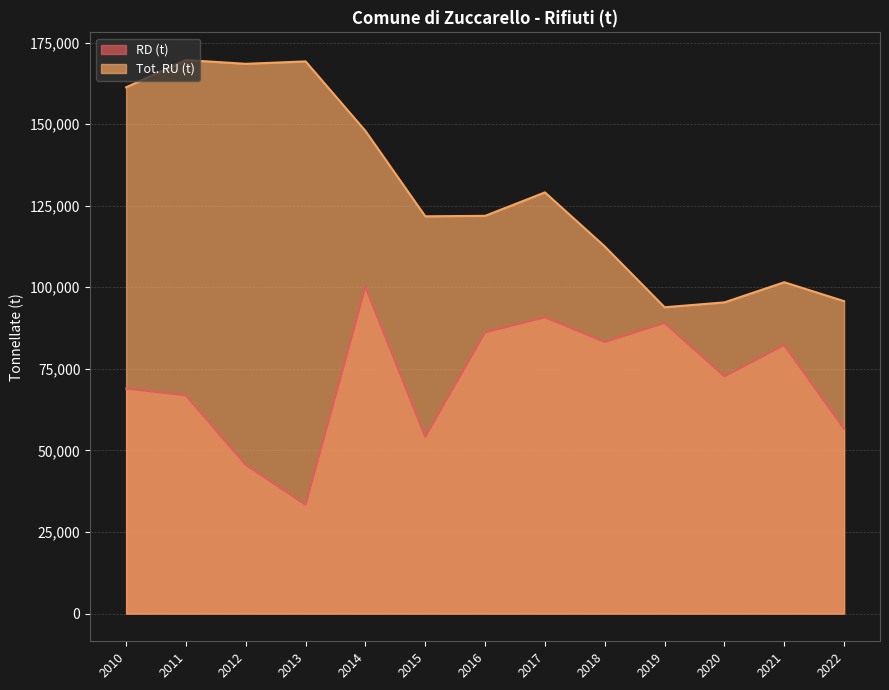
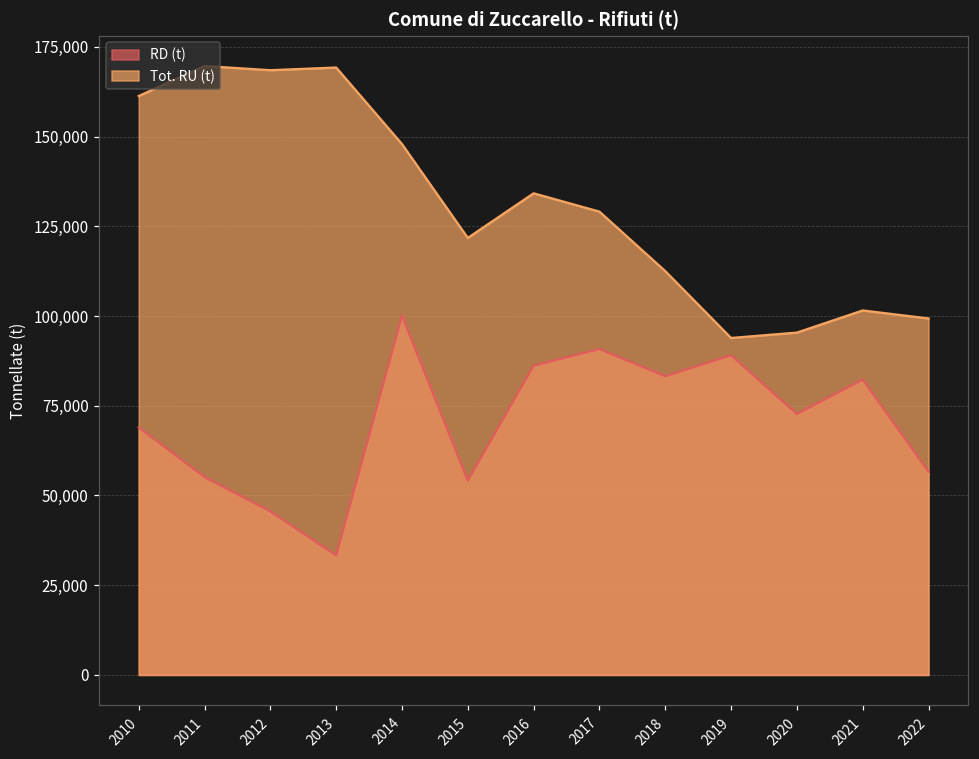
  {
    "RD (t)": {
      "2010": "69,000",
-     "2011": "67,000",
+     "2011": "55,000",
      "2012": "46,000",
      "2013": "33,000",
      "2014": "100,000",
      "2015": "54,000",
      "2016": "86,000",
      "2017": "91,000",
      "2018": "83,000",
      "2019": "89,000",
      "2020": "73,000",
      "2021": "82,000",
      "2022": "57,000"
    },
    "Tot. RU (t)": {
      "2010": "161,000",
      "2012": "168,000",
      "2013": "169,000",
      "2014": "148,000",
      "2015": "122,000",
-     "2016": "122,000",
+     "2016": "134,000",
      "2017": "129,000",
      "2018": "113,000",
      "2019": "94,000",
      "2020": "95,000",
      "2021": "102,000",
-     "2022": "96,000"
+     "2022": "99,000"
    }
  }
